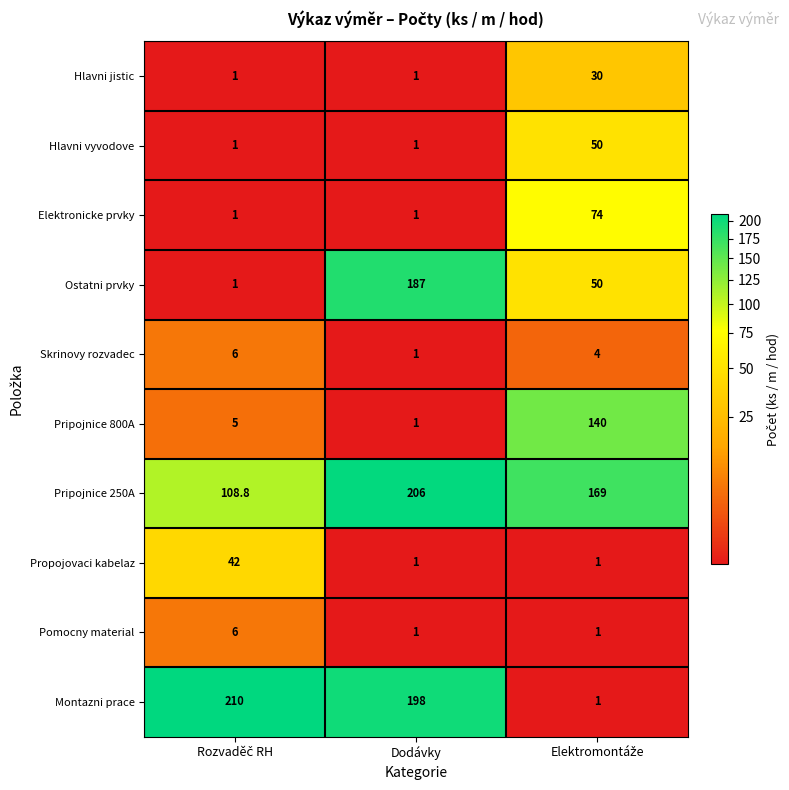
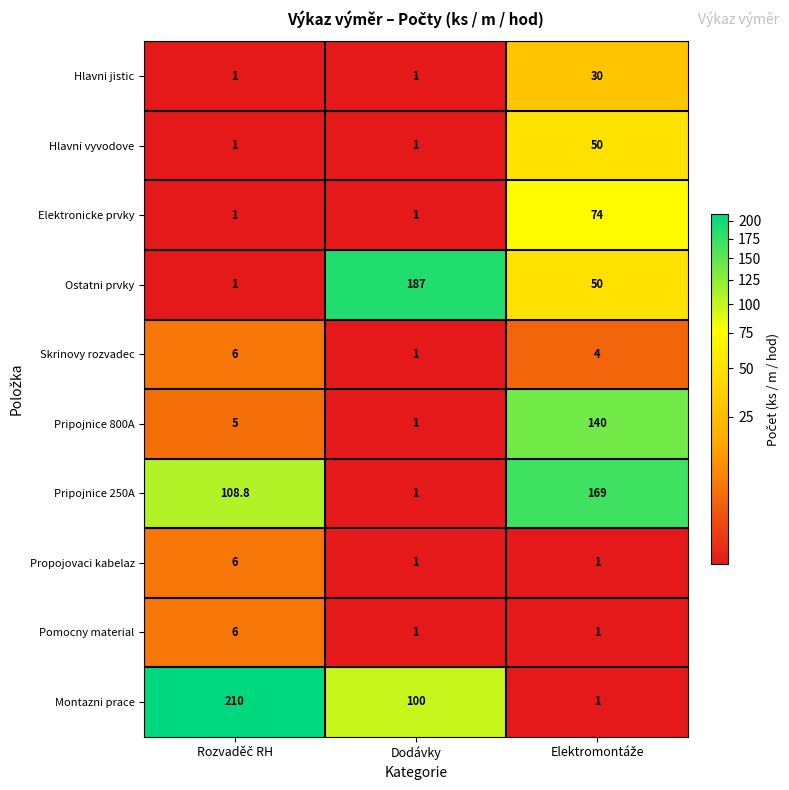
  {
    "Hlavni jistic": {
      "Rozvaděč RH": 1,
      "Dodávky": 1,
      "Elektromontáže": 30
    },
    "Hlavni vyvodove": {
      "Rozvaděč RH": 1,
      "Dodávky": 1,
      "Elektromontáže": 50
    },
    "Elektronicke prvky": {
      "Rozvaděč RH": 1,
      "Dodávky": 1,
      "Elektromontáže": 74
    },
    "Ostatni prvky": {
      "Rozvaděč RH": 1,
      "Dodávky": 187,
      "Elektromontáže": 50
    },
    "Skrinovy rozvadec": {
      "Rozvaděč RH": 6,
      "Dodávky": 1,
      "Elektromontáže": 4
    },
    "Pripojnice 800A": {
      "Rozvaděč RH": 5,
      "Dodávky": 1,
      "Elektromontáže": 140
    },
    "Pripojnice 250A": {
      "Rozvaděč RH": 108.8,
-     "Dodávky": 206,
+     "Dodávky": 1,
      "Elektromontáže": 169
    },
    "Propojovaci kabelaz": {
-     "Rozvaděč RH": 42,
+     "Rozvaděč RH": 6,
      "Dodávky": 1,
      "Elektromontáže": 1
    },
    "Pomocny material": {
      "Rozvaděč RH": 6,
      "Dodávky": 1,
      "Elektromontáže": 1
    },
    "Montazni prace": {
      "Rozvaděč RH": 210,
-     "Dodávky": 198,
+     "Dodávky": 100,
      "Elektromontáže": 1
    }
  }
